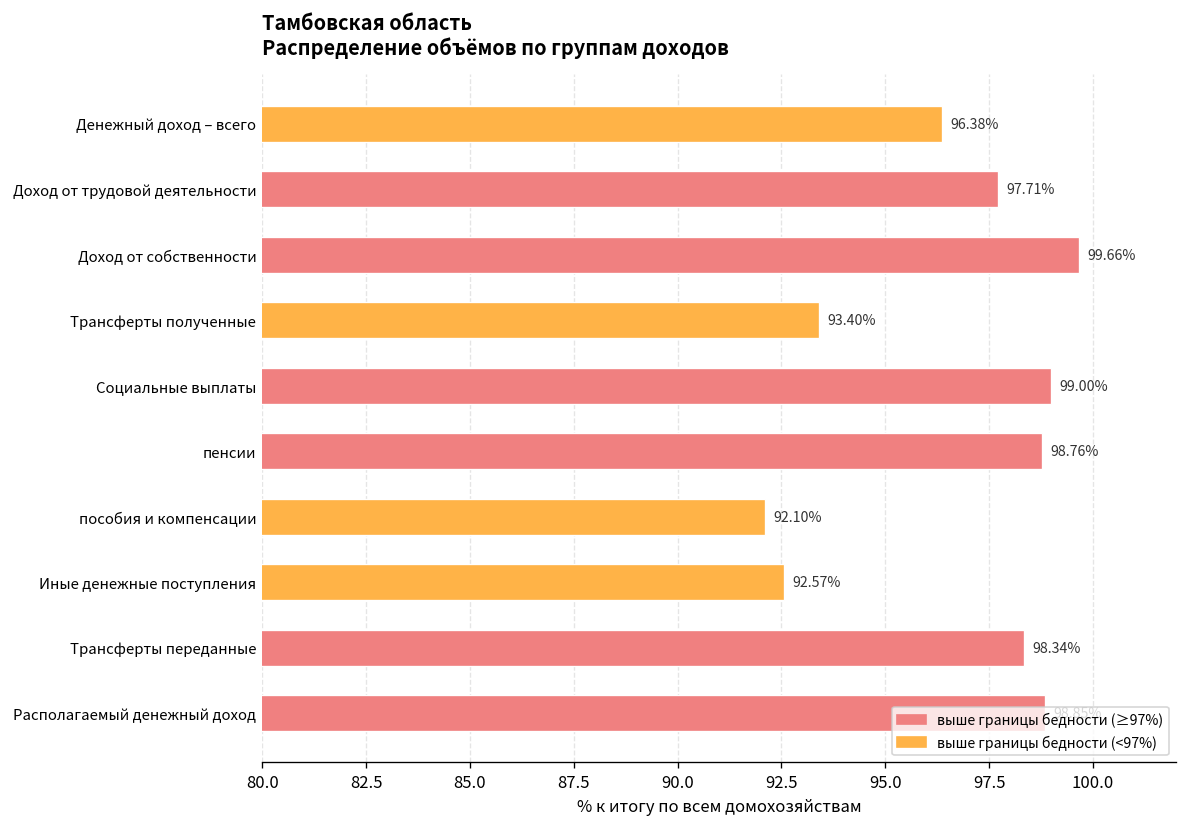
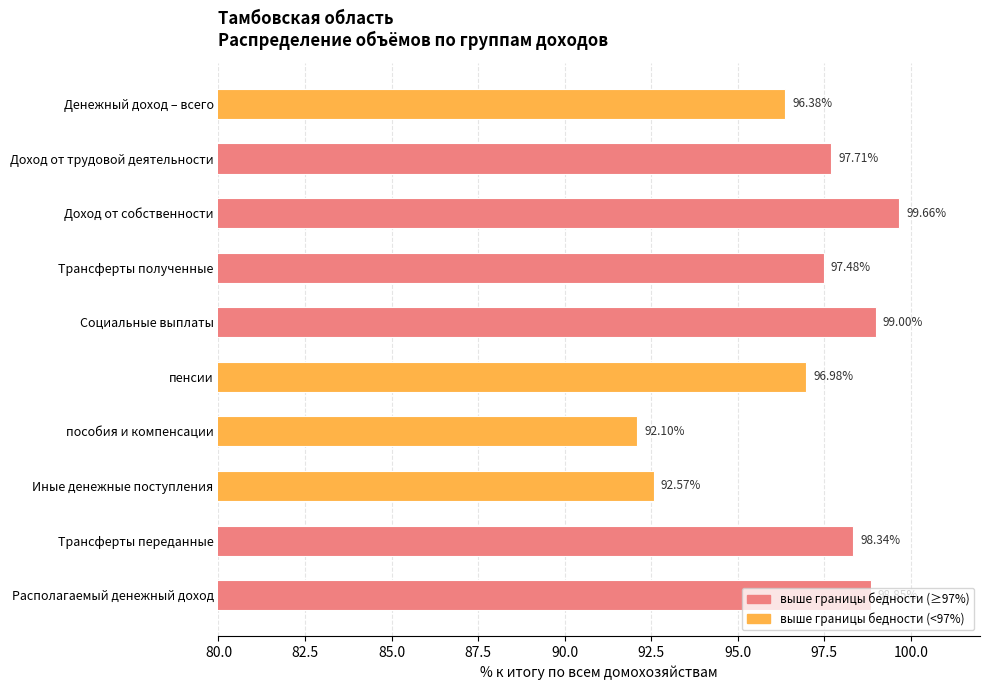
  {
    "Денежный доход – всего": "96.38%",
    "Доход от трудовой деятельности": "97.71%",
    "Доход от собственности": "99.66%",
-   "Трансферты полученные": "93.40%",
+   "Трансферты полученные": "97.48%",
    "Социальные выплаты": "99.00%",
-   "пенсии": "98.76%",
+   "пенсии": "96.98%",
    "пособия и компенсации": "92.10%",
    "Иные денежные поступления": "92.57%",
    "Трансферты переданные": "98.34%"
  }
